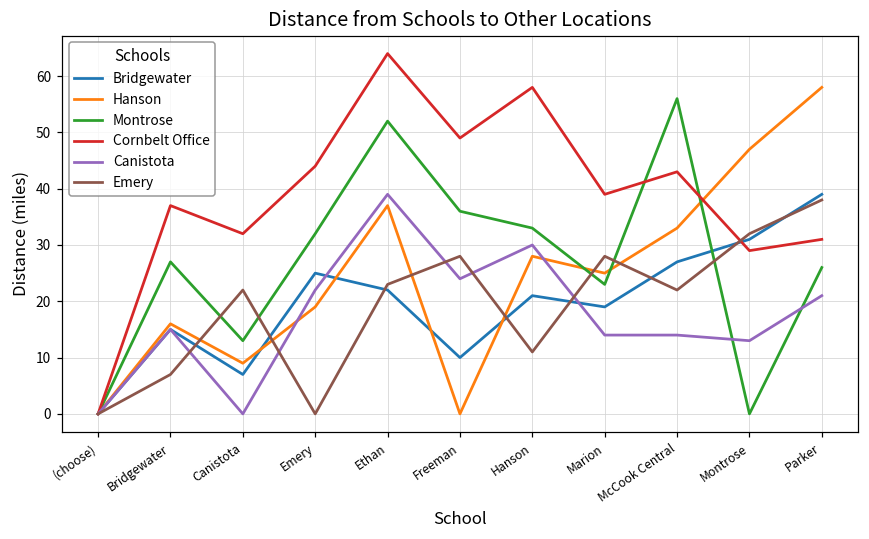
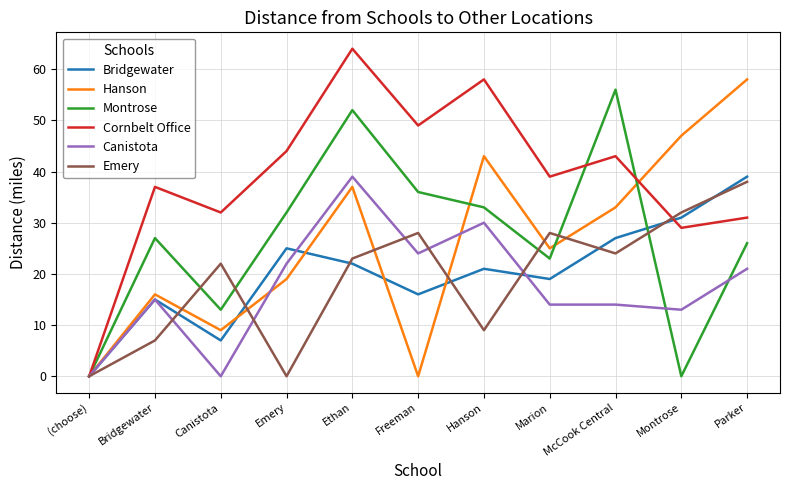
  {
    "Bridgewater": {
      "Canistota": 7,
      "Emery": 25,
      "Ethan": 22,
-     "Freeman": 10,
+     "Freeman": 16,
      "Hanson": 21,
      "Marion": 19,
      "McCook Central": 27,
      "Montrose": 31,
      "Parker": 39
    },
    "Hanson": {
      "Bridgewater": 16,
      "Canistota": 9,
      "Emery": 19,
      "Ethan": 37,
      "Freeman": 0,
-     "Hanson": 28,
+     "Hanson": 43,
      "Marion": 25,
      "McCook Central": 33,
      "Montrose": 47,
      "Parker": 58
    },
    "Montrose": {
      "Bridgewater": 27,
      "Canistota": 13,
      "Emery": 32,
      "Ethan": 52,
      "Freeman": 36,
      "Hanson": 33,
      "Marion": 23,
      "McCook Central": 56,
      "Montrose": 0,
      "Parker": 26
    },
    "Cornbelt Office": {
      "Bridgewater": 37,
      "Canistota": 32,
      "Emery": 44,
      "Ethan": 64,
      "Freeman": 49,
      "Hanson": 58,
      "Marion": 39,
      "McCook Central": 43,
      "Montrose": 29,
      "Parker": 31
    },
    "Canistota": {
      "Canistota": 0,
      "Emery": 22,
      "Ethan": 39,
      "Freeman": 24,
      "Hanson": 30,
      "Marion": 14,
      "McCook Central": 14,
      "Montrose": 13,
      "Parker": 21
    },
    "Emery": {
      "Bridgewater": 7,
      "Canistota": 22,
      "Emery": 0,
      "Ethan": 23,
      "Freeman": 28,
-     "Hanson": 11,
+     "Hanson": 9,
      "Marion": 28,
-     "McCook Central": 22,
+     "McCook Central": 24,
      "Montrose": 32,
      "Parker": 38
    }
  }
